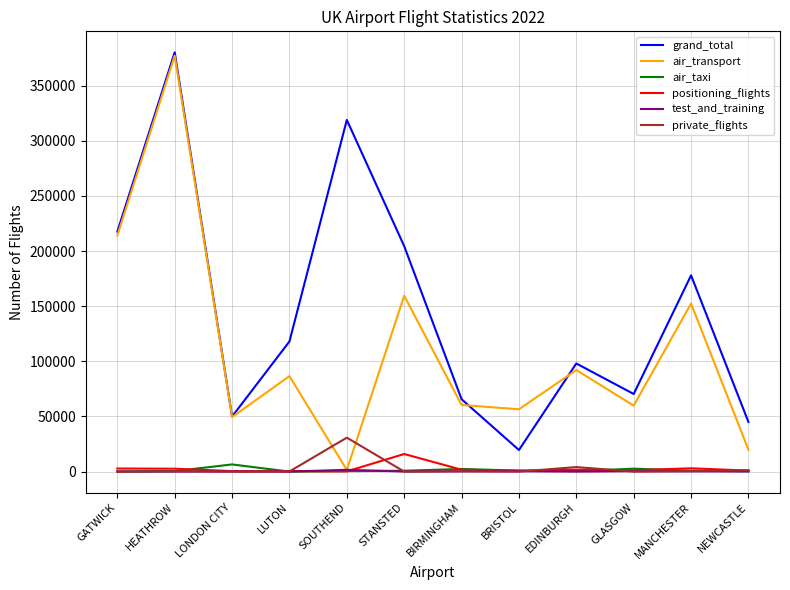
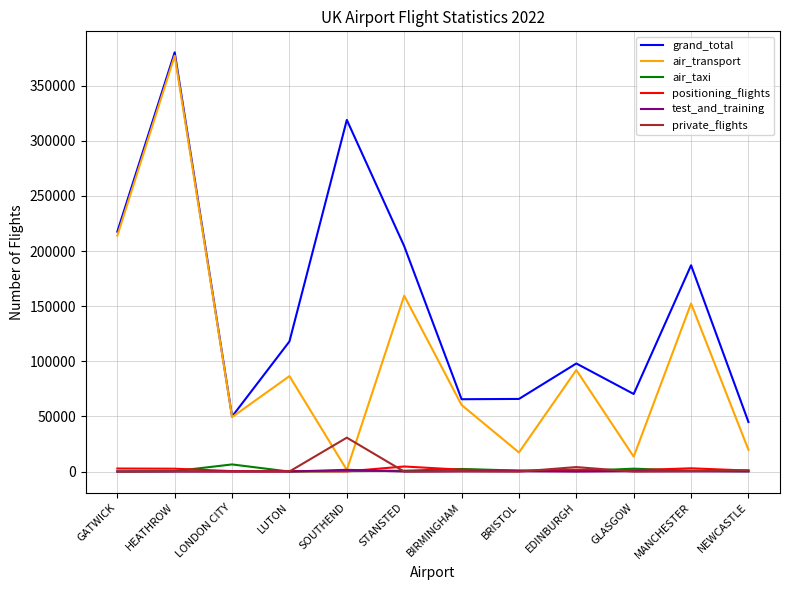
  {
    "grand_total": {
      "GATWICK": 218000,
      "HEATHROW": 380000,
      "LUTON": 118000,
      "SOUTHEND": 319000,
      "STANSTED": 204000,
      "BIRMINGHAM": 66000,
-     "BRISTOL": 20000,
+     "BRISTOL": 66000,
      "EDINBURGH": 98000,
      "GLASGOW": 70000,
-     "MANCHESTER": 178000,
+     "MANCHESTER": 187000,
      "NEWCASTLE": 45000
    },
    "air_transport": {
      "GATWICK": 214000,
      "HEATHROW": 377000,
      "LUTON": 87000,
      "STANSTED": 160000,
      "BIRMINGHAM": 60000,
-     "BRISTOL": 57000,
+     "BRISTOL": 17000,
      "EDINBURGH": 92000,
-     "GLASGOW": 60000,
+     "GLASGOW": 14000,
      "MANCHESTER": 152000,
      "NEWCASTLE": 20000
    },
    "air_taxi": {
      "LONDON CITY": 7000
    },
    "positioning_flights": {
      "GATWICK": 3000,
-     "STANSTED": 16000
+     "STANSTED": 5000
    },
    "private_flights": {
      "SOUTHEND": 31000,
      "EDINBURGH": 4000
    }
  }
